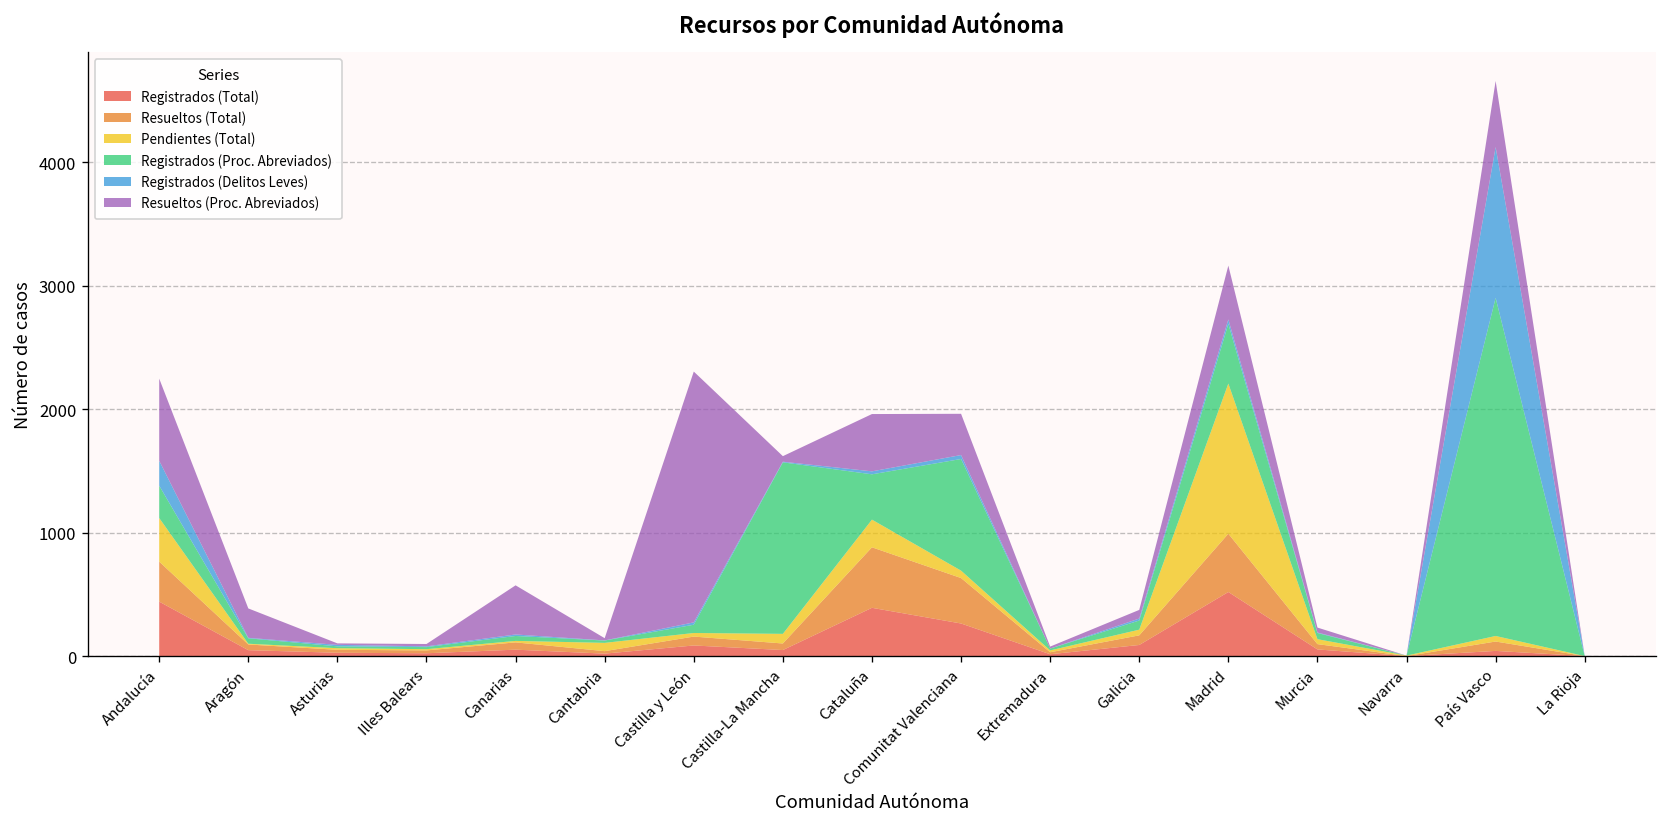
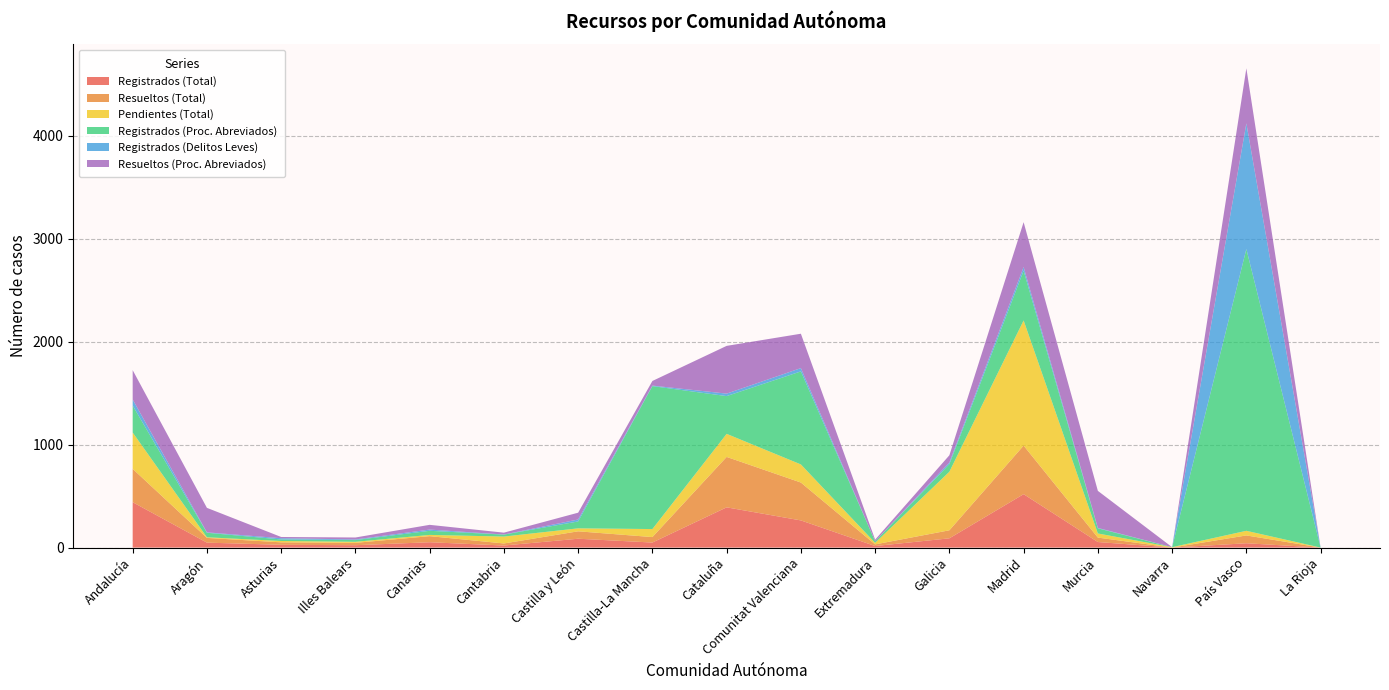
  {
    "Pendientes (Total)": {
      "Andalucía": 350,
      "Castilla y León": 30,
      "Castilla-La Mancha": 80,
      "Cataluña": 220,
-     "Comunitat Valenciana": 60,
-     "Galicia": 50,
+     "Comunitat Valenciana": 180,
+     "Galicia": 570,
      "Madrid": 1220,
      "Murcia": 40,
      "País Vasco": 50
    },
    "Registrados (Proc. Abreviados)": {
      "Andalucía": 260,
      "Comunitat Valenciana": 900,
      "Madrid": 480,
      "País Vasco": 2740
    },
    "Registrados (Delitos Leves)": {
-     "Andalucía": 200,
+     "Andalucía": 60,
      "Comunitat Valenciana": 30,
      "Madrid": 40,
      "País Vasco": 1220
    },
    "Resueltos (Proc. Abreviados)": {
-     "Andalucía": 670,
+     "Andalucía": 290,
      "Aragón": 240,
-     "Canarias": 400,
-     "Castilla y León": 2030,
+     "Canarias": 50,
+     "Castilla y León": 70,
      "Castilla-La Mancha": 50,
      "Cataluña": 460,
      "Comunitat Valenciana": 330,
      "Galicia": 70,
      "Madrid": 440,
-     "Murcia": 40,
+     "Murcia": 360,
      "País Vasco": 540
    }
  }
